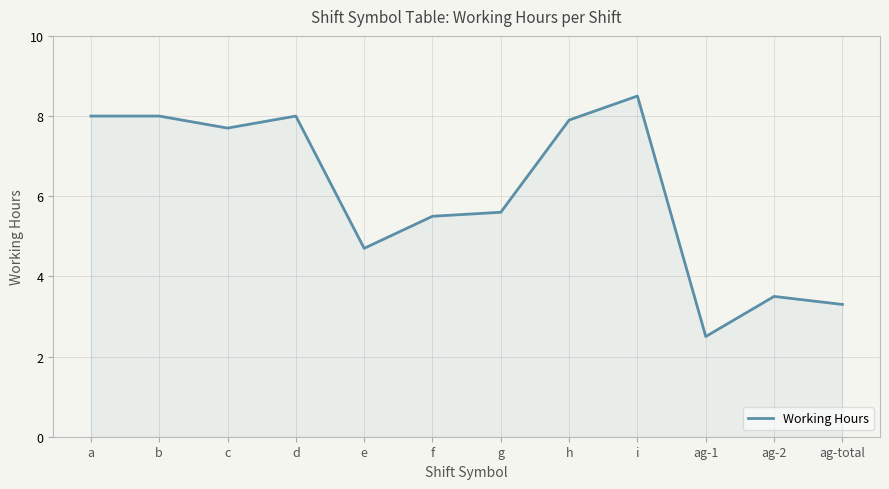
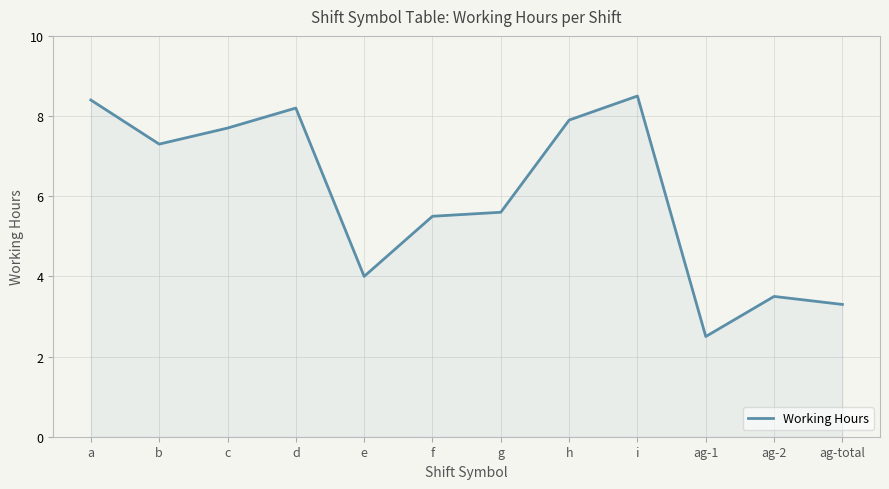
  {
-   "a": 8.0,
-   "b": 8.0,
+   "a": 8.4,
+   "b": 7.3,
    "c": 7.7,
-   "d": 8.0,
-   "e": 4.7,
+   "d": 8.2,
+   "e": 4.0,
    "f": 5.5,
    "g": 5.6,
    "h": 7.9,
    "i": 8.5,
    "ag-1": 2.5,
    "ag-2": 3.5,
    "ag-total": 3.3
  }
